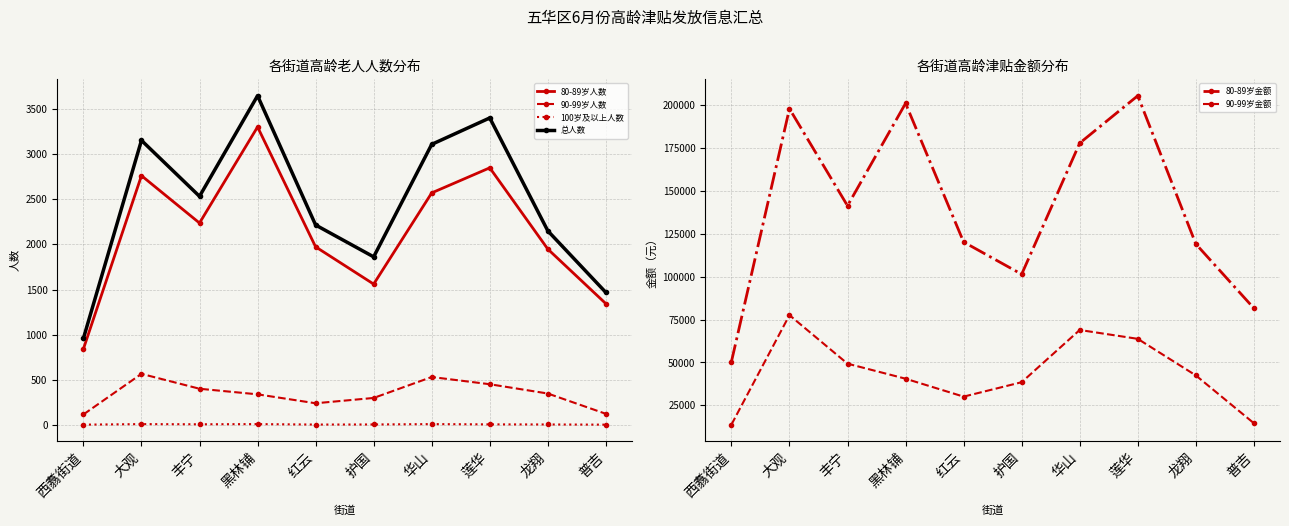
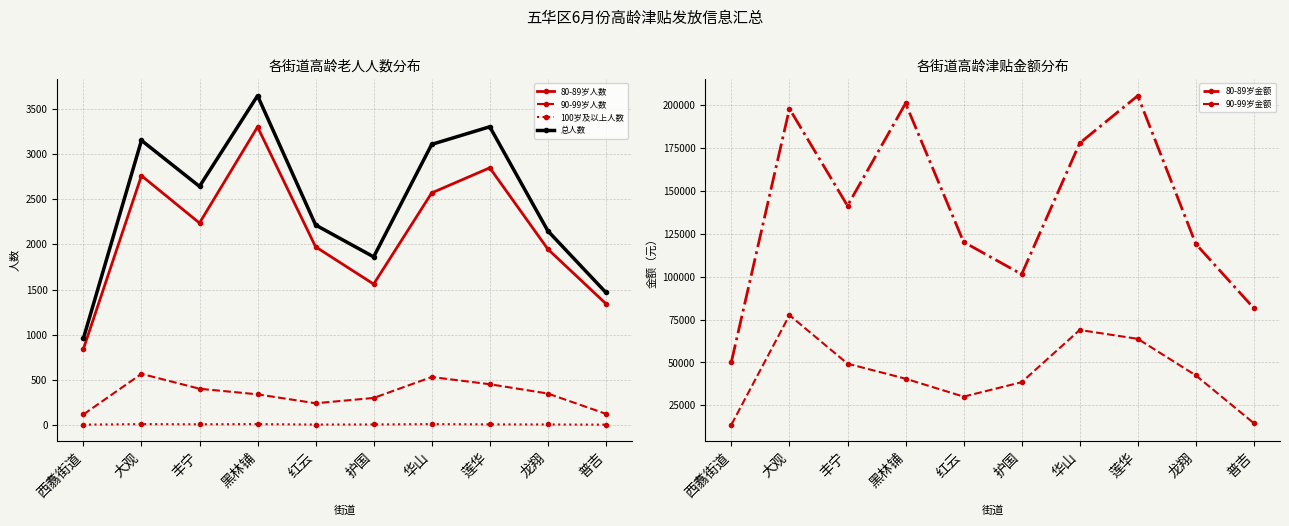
  {
    "各街道高龄老人人数分布": {
      "总人数": {
        "西翥街道": 1000,
        "大观": 3200,
-       "丰宁": 2500,
+       "丰宁": 2600,
        "黑林铺": 3600,
        "红云": 2200,
        "护国": 1900,
        "华山": 3100,
-       "莲华": 3400,
+       "莲华": 3300,
        "龙翔": 2200,
        "普吉": 1500
      }
    }
  }
